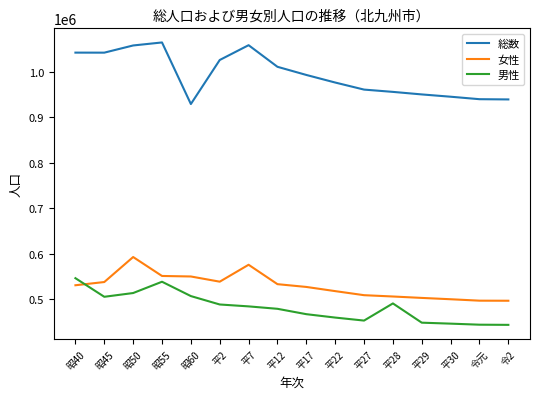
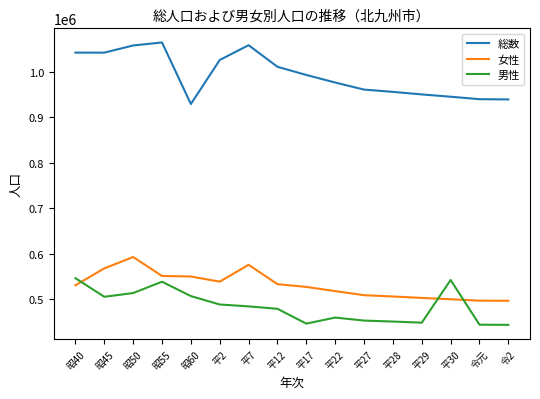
  {
    "総数": {
      "昭40": 1040000,
      "昭45": 1040000,
      "昭50": 1060000,
      "昭55": 1070000,
      "昭60": 930000,
      "平2": 1030000,
      "平7": 1060000,
      "平12": 1010000,
      "平17": 990000,
      "平22": 980000,
      "平27": 960000,
      "平28": 960000,
      "平29": 950000,
      "平30": 950000,
      "令元": 940000,
      "令2": 940000
    },
    "女性": {
      "昭40": 530000,
-     "昭45": 540000,
+     "昭45": 570000,
      "昭50": 590000,
      "昭55": 550000,
      "昭60": 550000,
      "平2": 540000,
      "平7": 580000,
      "平12": 530000,
      "平17": 530000,
      "平22": 520000,
      "平27": 510000,
      "平28": 510000,
      "平29": 500000,
      "平30": 500000,
      "令元": 500000,
      "令2": 500000
    },
    "男性": {
      "昭40": 550000,
      "昭45": 510000,
      "昭50": 510000,
      "昭55": 540000,
      "昭60": 510000,
      "平2": 490000,
      "平7": 480000,
      "平12": 480000,
-     "平17": 470000,
+     "平17": 450000,
      "平22": 460000,
      "平27": 450000,
-     "平28": 490000,
+     "平28": 450000,
      "平29": 450000,
-     "平30": 450000,
+     "平30": 540000,
      "令元": 440000,
      "令2": 440000
    }
  }
